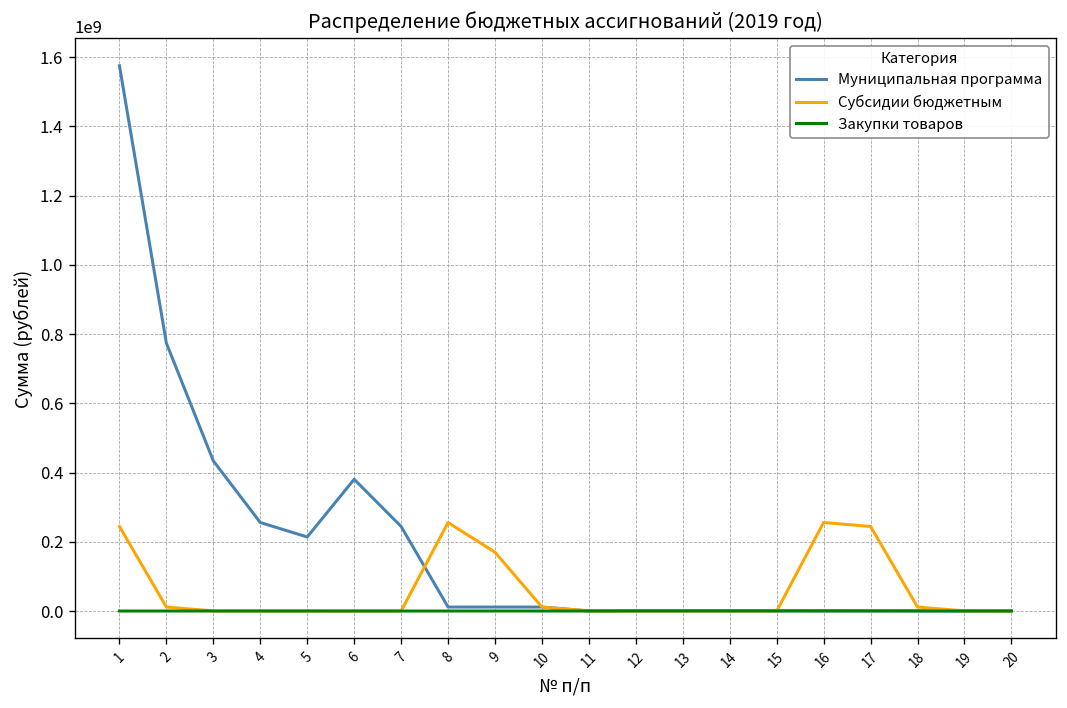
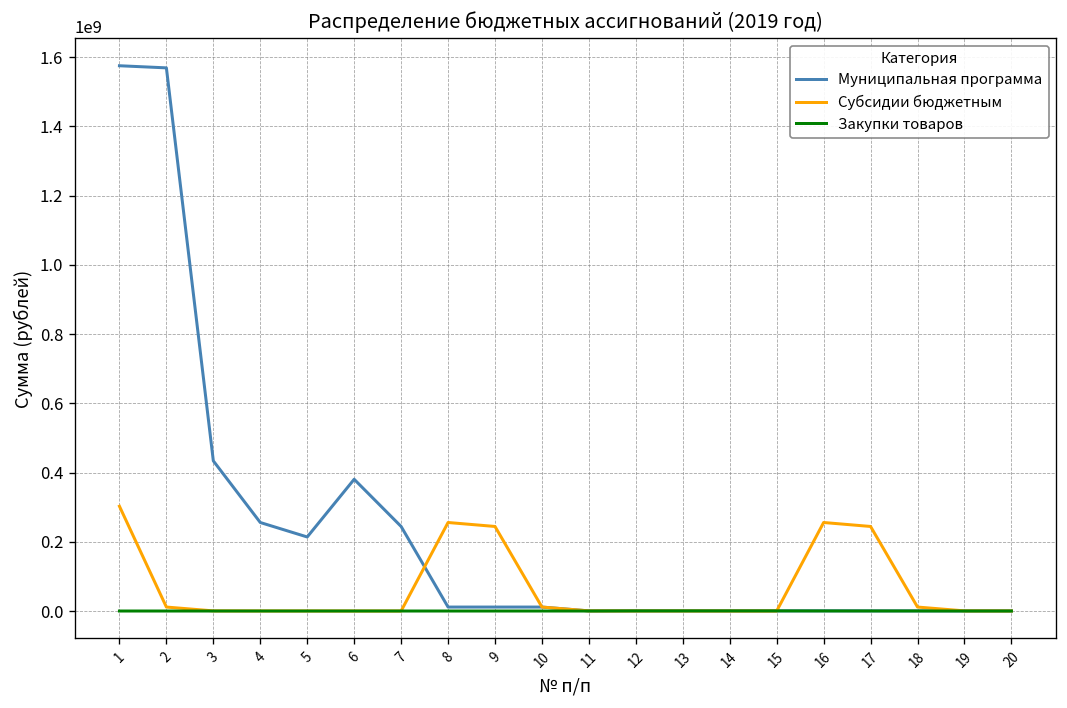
  {
    "Муниципальная программа": {
      "1": 1580000000,
-     "2": 770000000,
+     "2": 1570000000,
      "3": 430000000,
      "4": 260000000,
      "5": 210000000,
      "6": 380000000,
      "7": 240000000,
      "8": 10000000,
      "9": 10000000
    },
    "Субсидии бюджетным": {
-     "1": 240000000,
+     "1": 300000000,
      "2": 10000000,
      "8": 260000000,
-     "9": 170000000,
+     "9": 240000000,
      "16": 260000000,
      "17": 240000000,
      "18": 10000000
    },
    "Закупки товаров": {
      "1": 0,
      "2": 0,
      "8": 0,
      "9": 0,
      "10": 0
    }
  }
